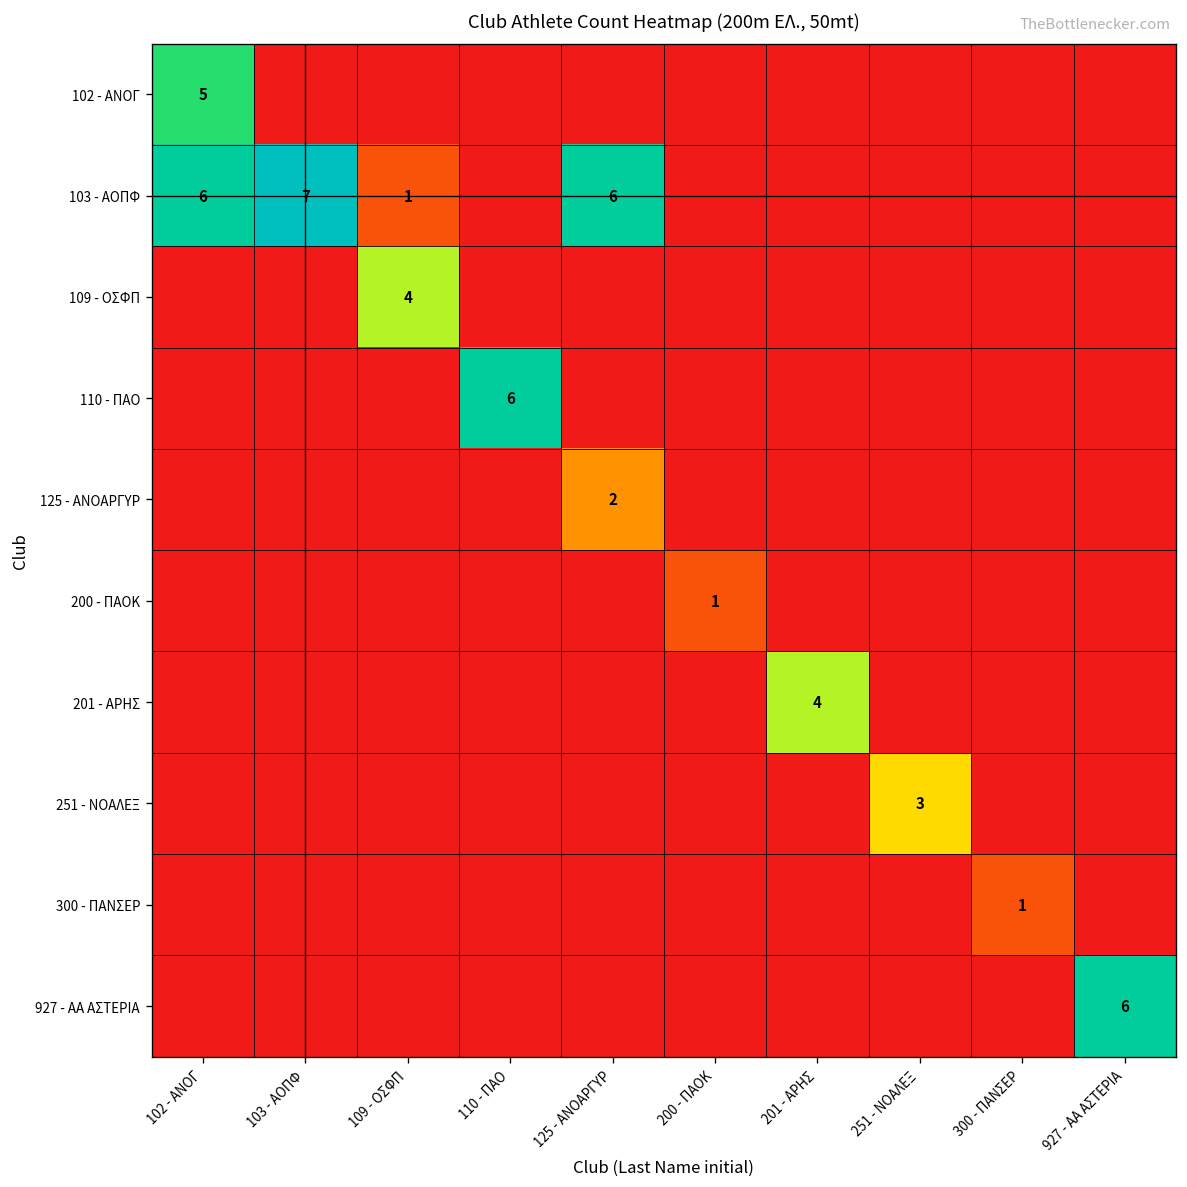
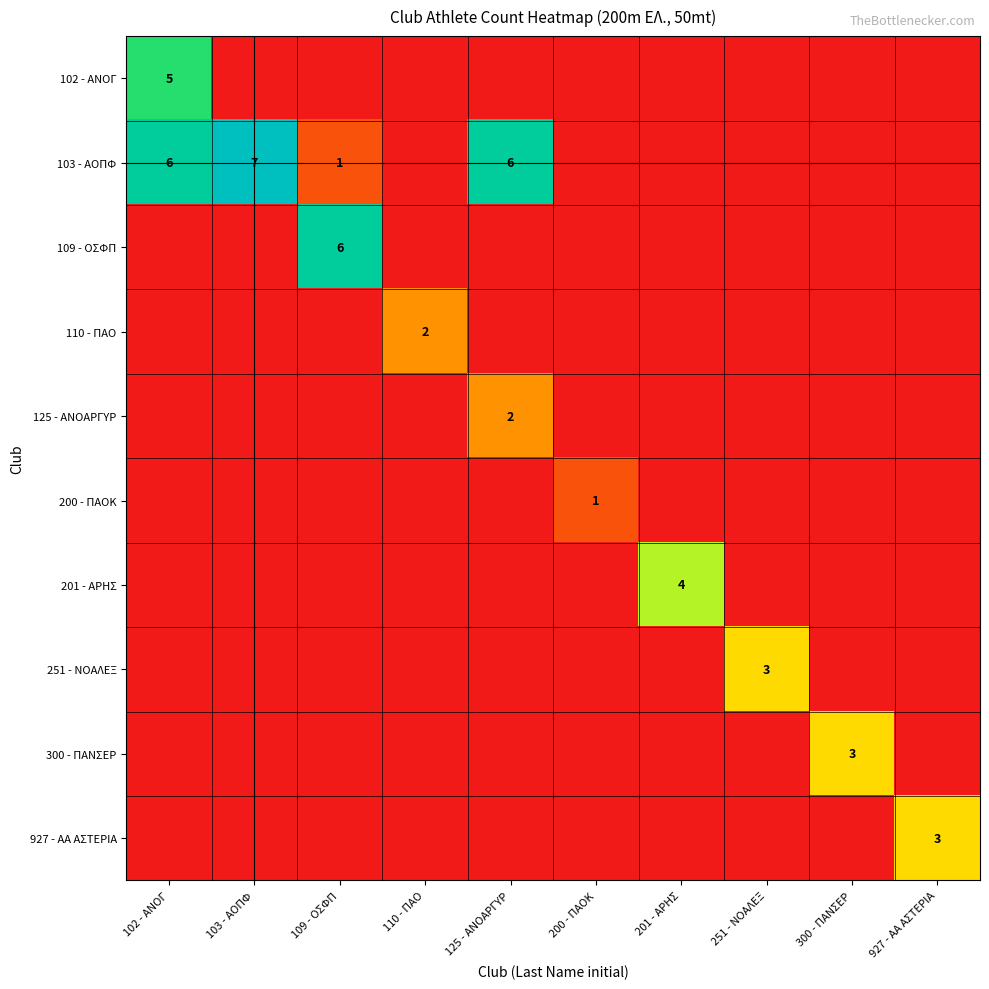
  {
    "102 - ΑΝΟΓ": {
      "102 - ΑΝΟΓ": 5
    },
    "103 - ΑΟΠΦ": {
      "102 - ΑΝΟΓ": 6,
      "103 - ΑΟΠΦ": 7,
      "109 - ΟΣΦΠ": 1,
      "125 - ΑΝΟΑΡΓΥΡ": 6
    },
    "109 - ΟΣΦΠ": {
-     "109 - ΟΣΦΠ": 4
+     "109 - ΟΣΦΠ": 6
    },
    "110 - ΠΑΟ": {
-     "110 - ΠΑΟ": 6
+     "110 - ΠΑΟ": 2
    },
    "125 - ΑΝΟΑΡΓΥΡ": {
      "125 - ΑΝΟΑΡΓΥΡ": 2
    },
    "200 - ΠΑΟΚ": {
      "200 - ΠΑΟΚ": 1
    },
    "201 - ΑΡΗΣ": {
      "201 - ΑΡΗΣ": 4
    },
    "251 - ΝΟΑΛΕΞ": {
      "251 - ΝΟΑΛΕΞ": 3
    },
    "300 - ΠΑΝΣΕΡ": {
-     "300 - ΠΑΝΣΕΡ": 1
+     "300 - ΠΑΝΣΕΡ": 3
    },
    "927 - ΑΑ ΑΣΤΕΡΙΑ": {
-     "927 - ΑΑ ΑΣΤΕΡΙΑ": 6
+     "927 - ΑΑ ΑΣΤΕΡΙΑ": 3
    }
  }
